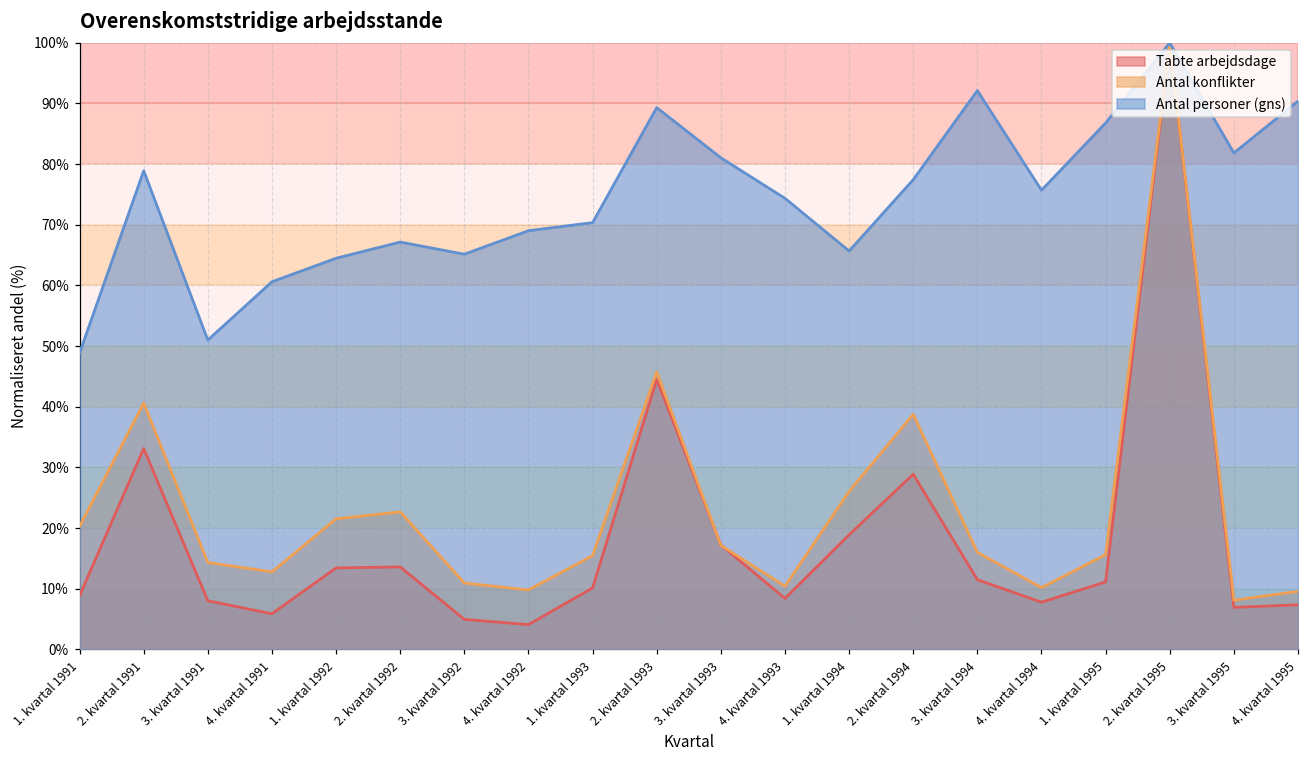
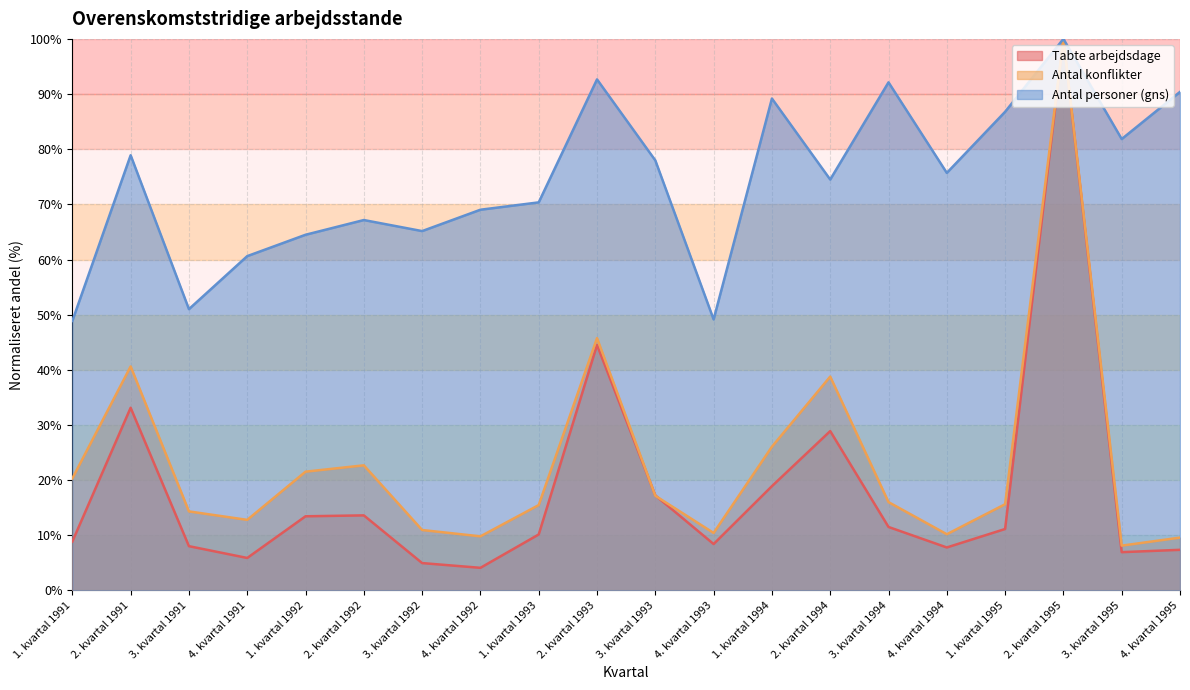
  {
    "Antal personer (gns)": {
      "1. kvartal 1991": "49%",
      "2. kvartal 1991": "79%",
      "3. kvartal 1991": "51%",
      "4. kvartal 1991": "61%",
      "1. kvartal 1992": "64%",
      "2. kvartal 1992": "67%",
      "3. kvartal 1992": "65%",
      "4. kvartal 1992": "69%",
      "1. kvartal 1993": "70%",
-     "2. kvartal 1993": "89%",
-     "3. kvartal 1993": "81%",
-     "4. kvartal 1993": "74%",
-     "1. kvartal 1994": "66%",
-     "2. kvartal 1994": "77%",
+     "2. kvartal 1993": "93%",
+     "3. kvartal 1993": "78%",
+     "4. kvartal 1993": "49%",
+     "1. kvartal 1994": "89%",
+     "2. kvartal 1994": "74%",
      "3. kvartal 1994": "92%",
      "4. kvartal 1994": "76%",
      "1. kvartal 1995": "87%",
      "3. kvartal 1995": "82%",
      "4. kvartal 1995": "90%"
    }
  }
